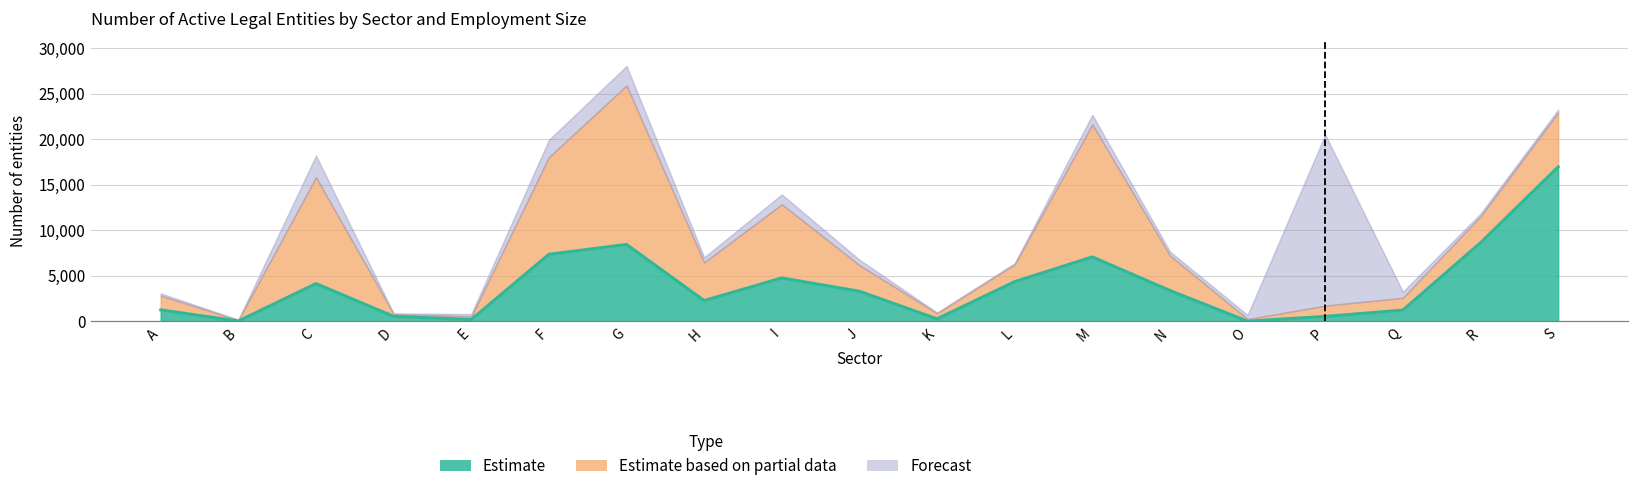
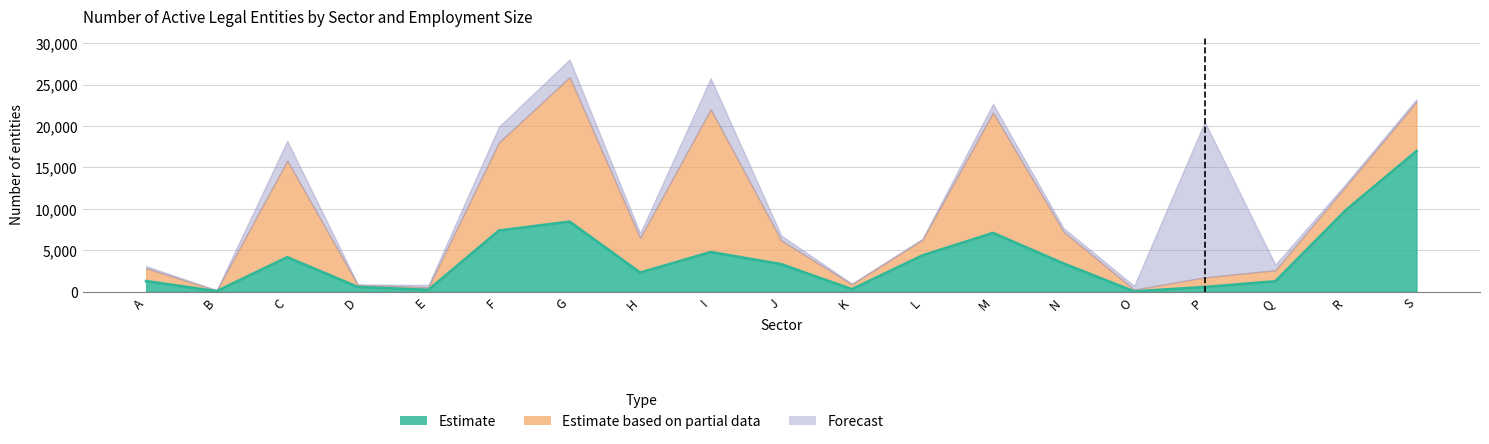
  {
    "Estimate": {
      "A": "1,000",
      "C": "4,000",
      "E": "0",
      "F": "7,000",
      "G": "8,000",
      "H": "2,000",
      "I": "5,000",
      "J": "3,000",
      "K": "0",
      "L": "4,000",
      "M": "7,000",
      "N": "3,000",
      "P": "1,000",
      "Q": "1,000",
-     "R": "9,000",
+     "R": "10,000",
      "S": "17,000"
    },
    "Estimate based on partial data": {
      "C": "12,000",
      "F": "11,000",
      "G": "17,000",
      "H": "4,000",
-     "I": "8,000",
+     "I": "17,000",
      "J": "3,000",
      "M": "15,000",
      "N": "4,000",
      "P": "1,000",
      "Q": "1,000",
      "R": "3,000",
      "S": "6,000"
    },
    "Forecast": {
      "C": "2,000",
      "F": "2,000",
      "G": "2,000",
      "H": "1,000",
-     "I": "1,000",
+     "I": "4,000",
      "J": "1,000",
      "M": "1,000",
      "N": "0",
      "O": "0",
      "P": "19,000",
      "Q": "1,000",
      "R": "0",
      "S": "0"
    }
  }
